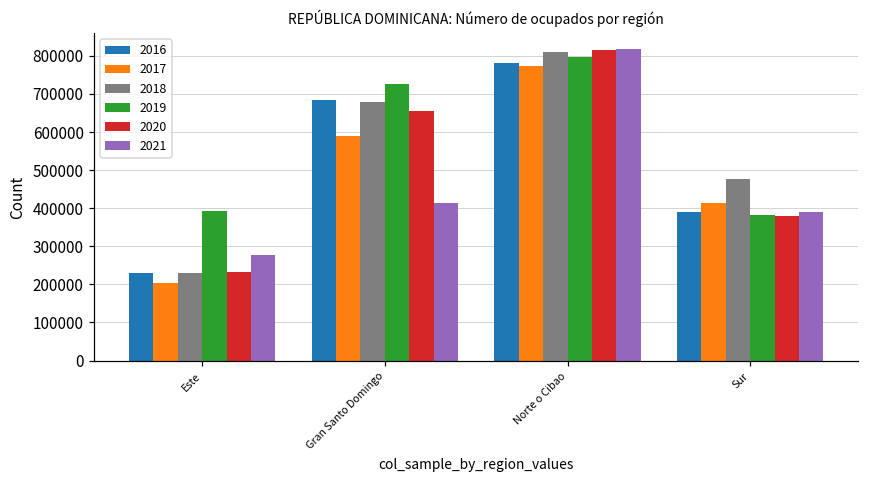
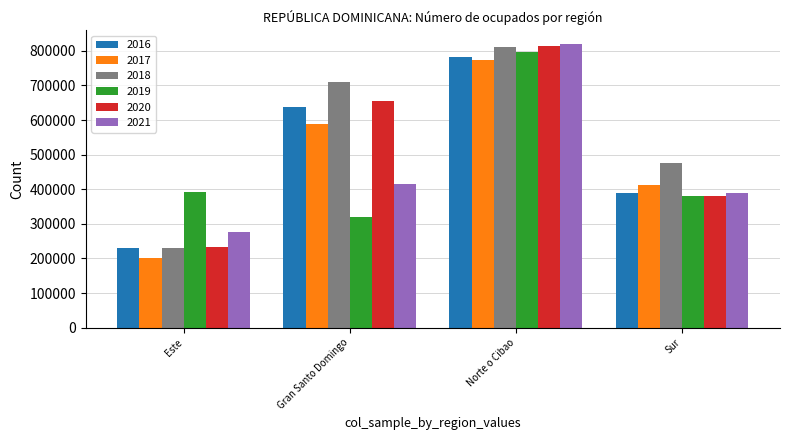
  {
    "2016": {
      "Este": 230000,
-     "Gran Santo Domingo": 680000,
+     "Gran Santo Domingo": 640000,
      "Norte o Cibao": 780000,
      "Sur": 390000
    },
    "2017": {
      "Este": 200000,
      "Gran Santo Domingo": 590000,
      "Norte o Cibao": 770000,
      "Sur": 410000
    },
    "2018": {
      "Este": 230000,
-     "Gran Santo Domingo": 680000,
+     "Gran Santo Domingo": 710000,
      "Norte o Cibao": 810000,
      "Sur": 480000
    },
    "2019": {
      "Este": 390000,
-     "Gran Santo Domingo": 730000,
+     "Gran Santo Domingo": 320000,
      "Norte o Cibao": 800000,
      "Sur": 380000
    },
    "2020": {
      "Este": 230000,
      "Gran Santo Domingo": 660000,
      "Norte o Cibao": 820000,
      "Sur": 380000
    },
    "2021": {
      "Este": 280000,
      "Gran Santo Domingo": 410000,
      "Norte o Cibao": 820000,
      "Sur": 390000
    }
  }
